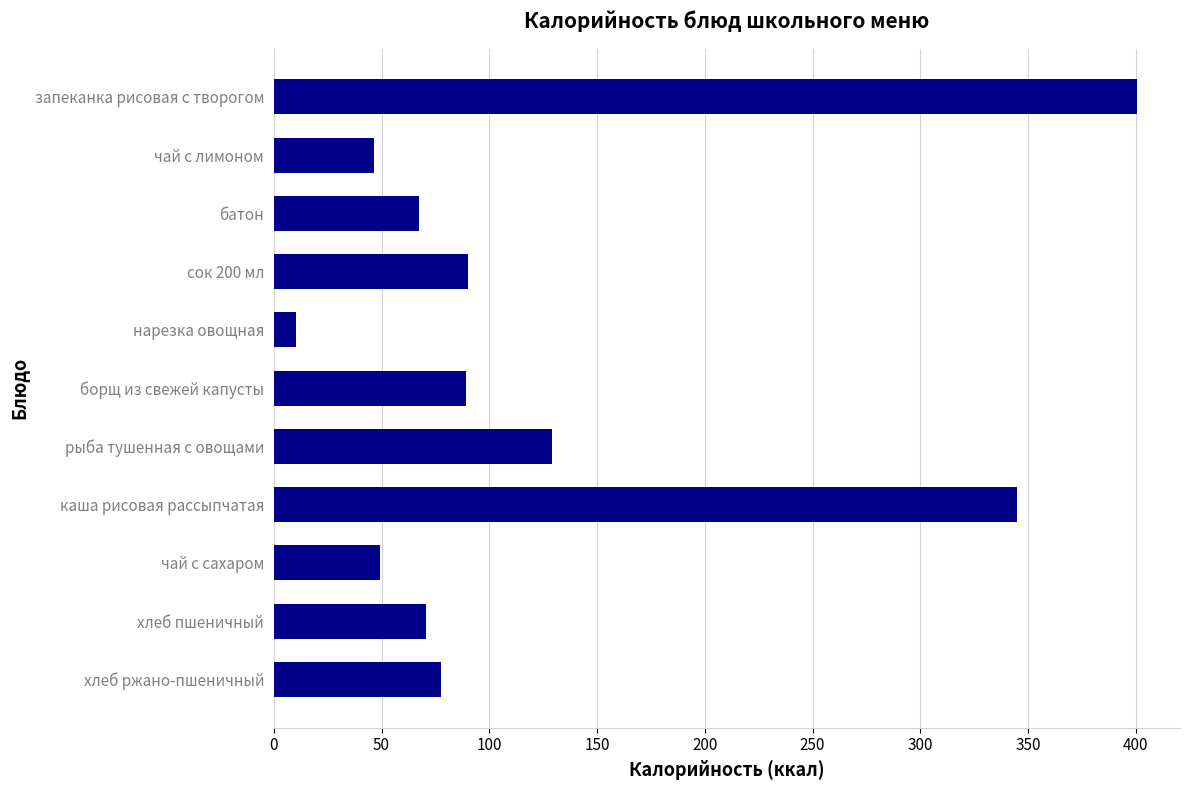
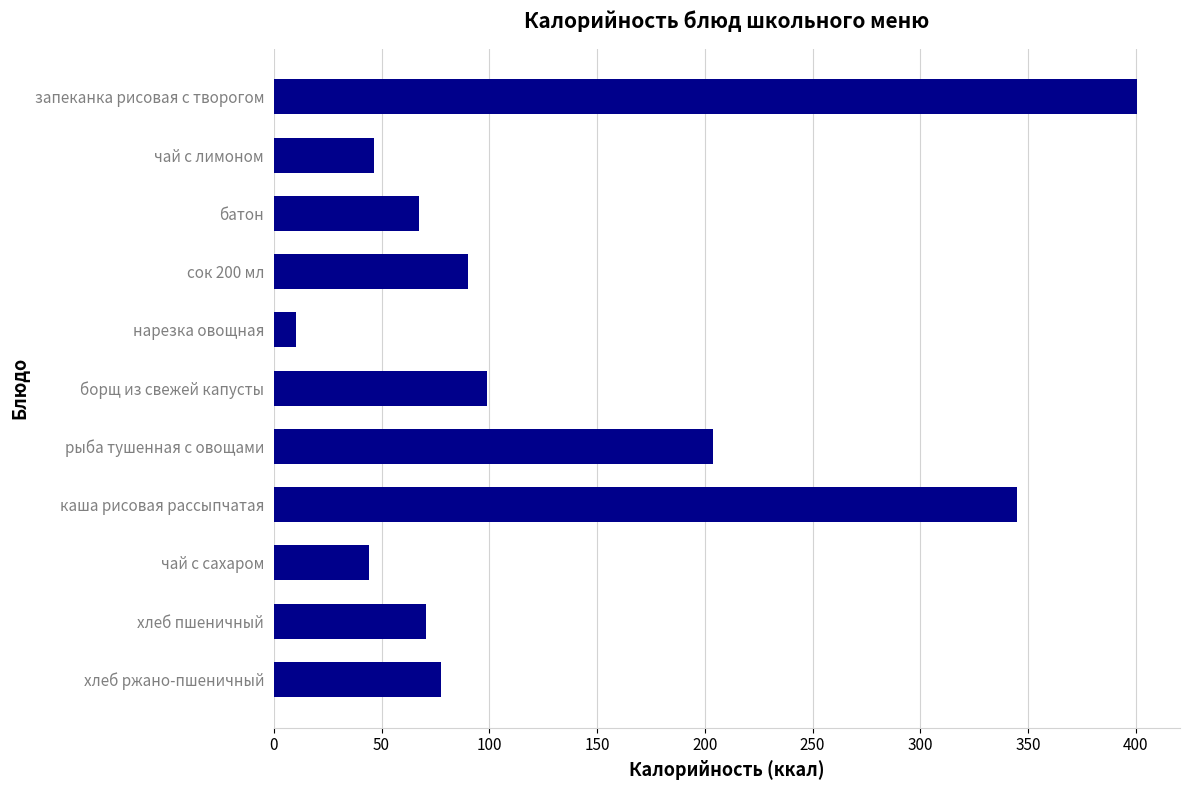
  {
    "запеканка рисовая с творогом": 400,
    "чай с лимоном": 47,
    "батон": 67,
    "сок 200 мл": 90,
    "нарезка овощная": 11,
-   "борщ из свежей капусты": 89,
-   "рыба тушенная с овощами": 129,
+   "борщ из свежей капусты": 99,
+   "рыба тушенная с овощами": 204,
    "каша рисовая рассыпчатая": 345,
-   "чай с сахаром": 49,
+   "чай с сахаром": 44,
    "хлеб пшеничный": 71,
    "хлеб ржано-пшеничный": 78
  }
